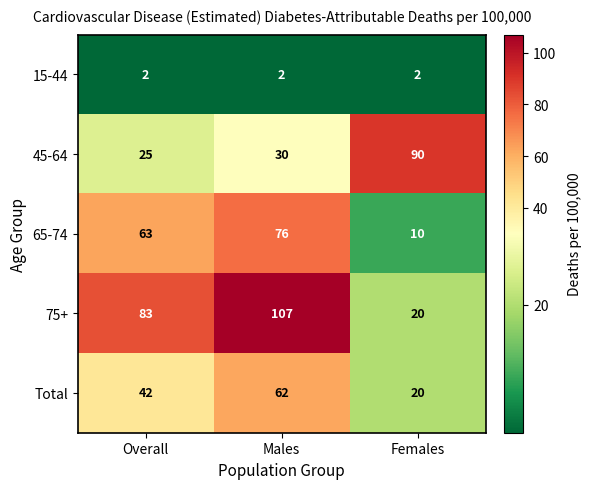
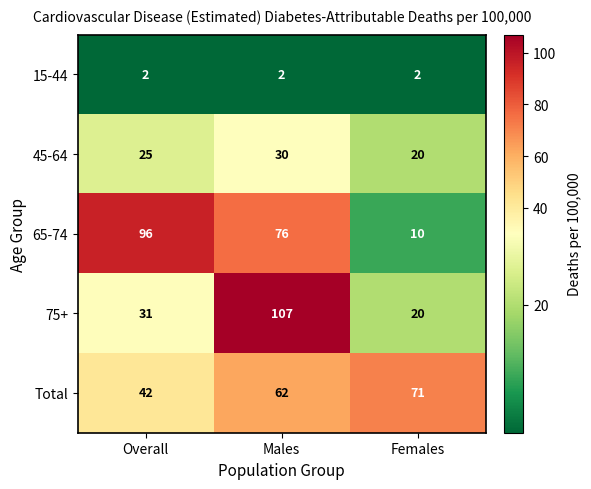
  {
    "15-44": {
      "Overall": 2,
      "Males": 2,
      "Females": 2
    },
    "45-64": {
      "Overall": 25,
      "Males": 30,
-     "Females": 90
+     "Females": 20
    },
    "65-74": {
-     "Overall": 63,
+     "Overall": 96,
      "Males": 76,
      "Females": 10
    },
    "75+": {
-     "Overall": 83,
+     "Overall": 31,
      "Males": 107,
      "Females": 20
    },
    "Total": {
      "Overall": 42,
      "Males": 62,
-     "Females": 20
+     "Females": 71
    }
  }
